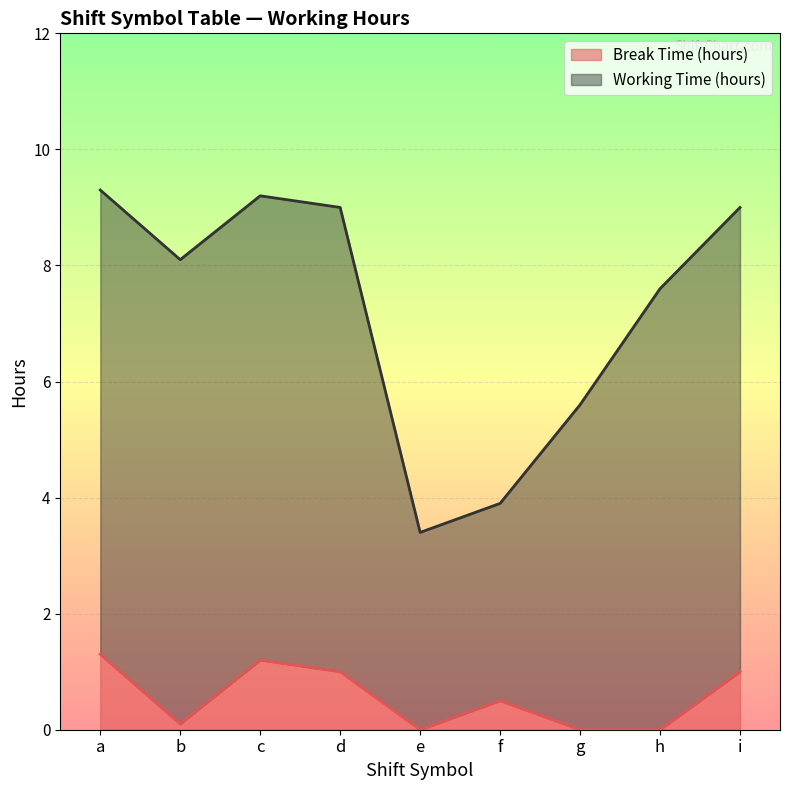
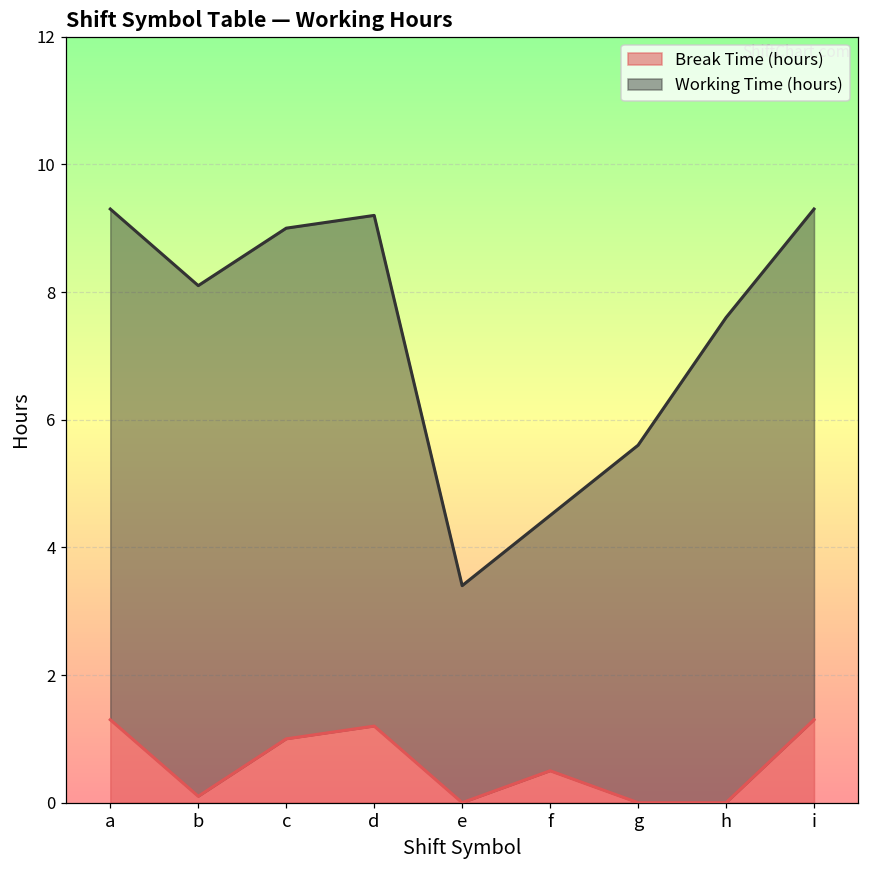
  {
    "Break Time (hours)": {
      "a": 1.3,
      "b": 0.1,
-     "c": 1.2,
-     "d": 1.0,
+     "c": 1.0,
+     "d": 1.2,
      "e": 0.0,
      "f": 0.5,
      "g": 0.0,
      "h": 0.0,
-     "i": 1.0
+     "i": 1.3
    },
    "Working Time (hours)": {
      "a": 8.0,
      "b": 8.0,
      "c": 8.0,
      "d": 8.0,
      "e": 3.4,
-     "f": 3.4,
+     "f": 4.0,
      "g": 5.6,
      "h": 7.6,
      "i": 8.0
    }
  }
